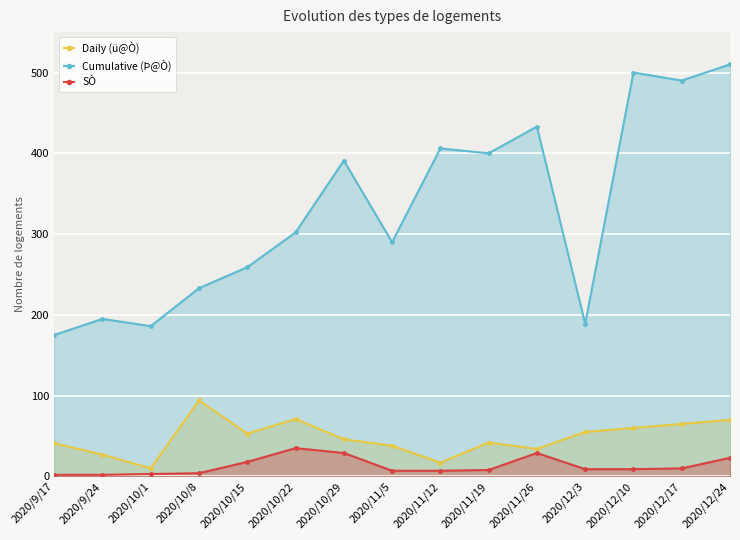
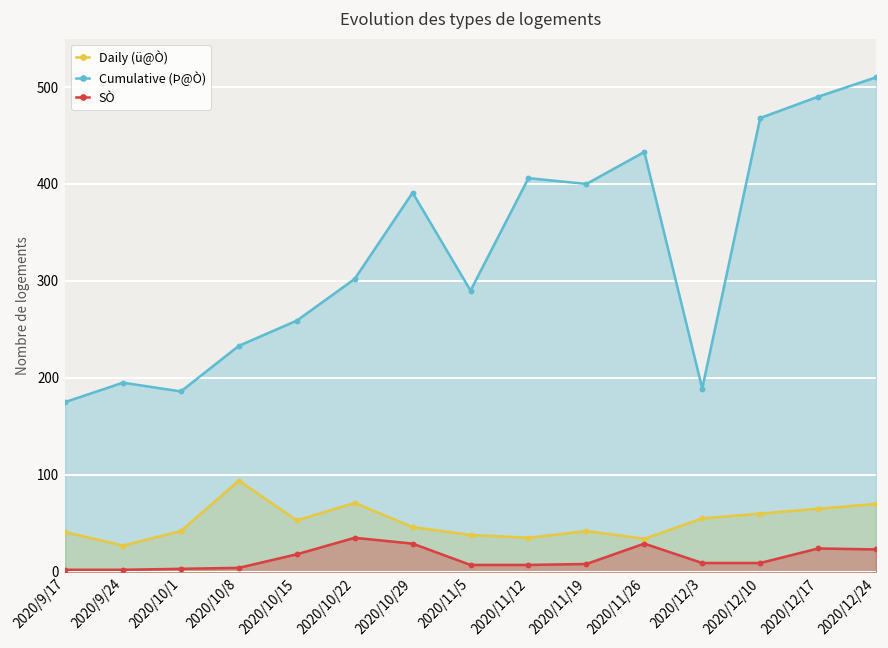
  {
    "Daily (ü@Ò)": {
      "2020/9/17": 40,
      "2020/9/24": 30,
-     "2020/10/1": 10,
+     "2020/10/1": 40,
      "2020/10/8": 90,
      "2020/10/15": 50,
      "2020/10/22": 70,
      "2020/10/29": 50,
      "2020/11/5": 40,
-     "2020/11/12": 20,
+     "2020/11/12": 40,
      "2020/11/19": 40,
      "2020/11/26": 30,
      "2020/12/3": 60,
      "2020/12/10": 60,
      "2020/12/17": 70,
      "2020/12/24": 70
    },
    "Cumulative (Þ@Ò)": {
      "2020/9/17": 180,
      "2020/9/24": 200,
      "2020/10/1": 190,
      "2020/10/8": 230,
      "2020/10/15": 260,
      "2020/10/22": 300,
      "2020/10/29": 390,
      "2020/11/5": 290,
      "2020/11/12": 410,
      "2020/11/19": 400,
      "2020/11/26": 430,
      "2020/12/3": 190,
-     "2020/12/10": 500,
+     "2020/12/10": 470,
      "2020/12/17": 490,
      "2020/12/24": 510
    },
    "SÒ": {
      "2020/9/17": 0,
      "2020/9/24": 0,
      "2020/10/1": 0,
      "2020/10/8": 0,
      "2020/10/15": 20,
      "2020/10/22": 40,
      "2020/10/29": 30,
      "2020/11/5": 10,
      "2020/11/12": 10,
      "2020/11/19": 10,
      "2020/11/26": 30,
      "2020/12/3": 10,
      "2020/12/10": 10,
-     "2020/12/17": 10,
+     "2020/12/17": 20,
      "2020/12/24": 20
    }
  }
